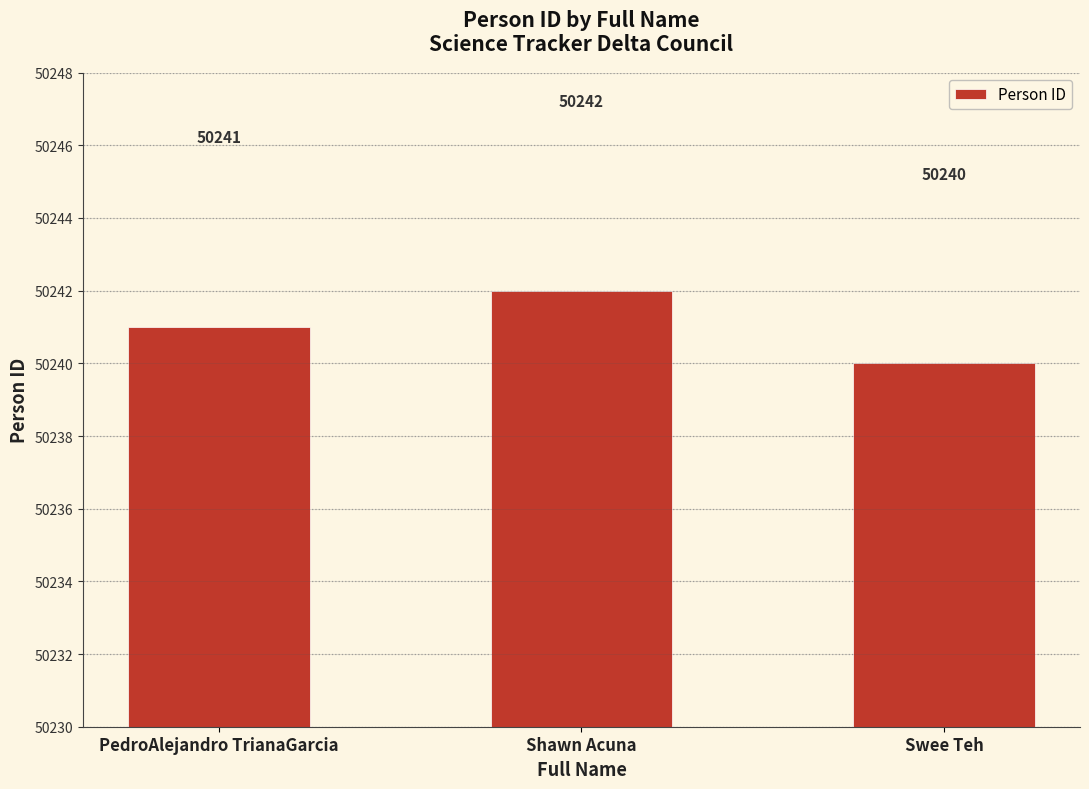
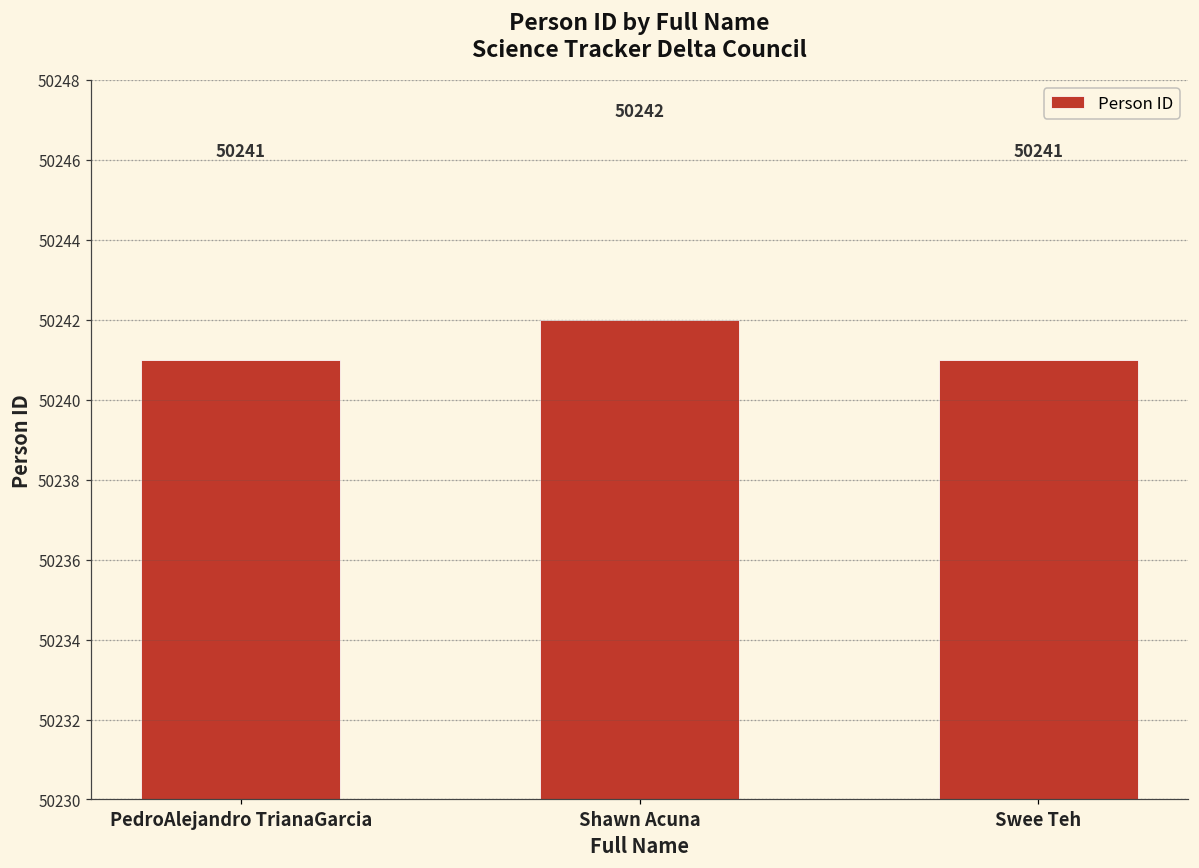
  {
-   "Swee Teh": 50240
+   "Swee Teh": 50241
  }
